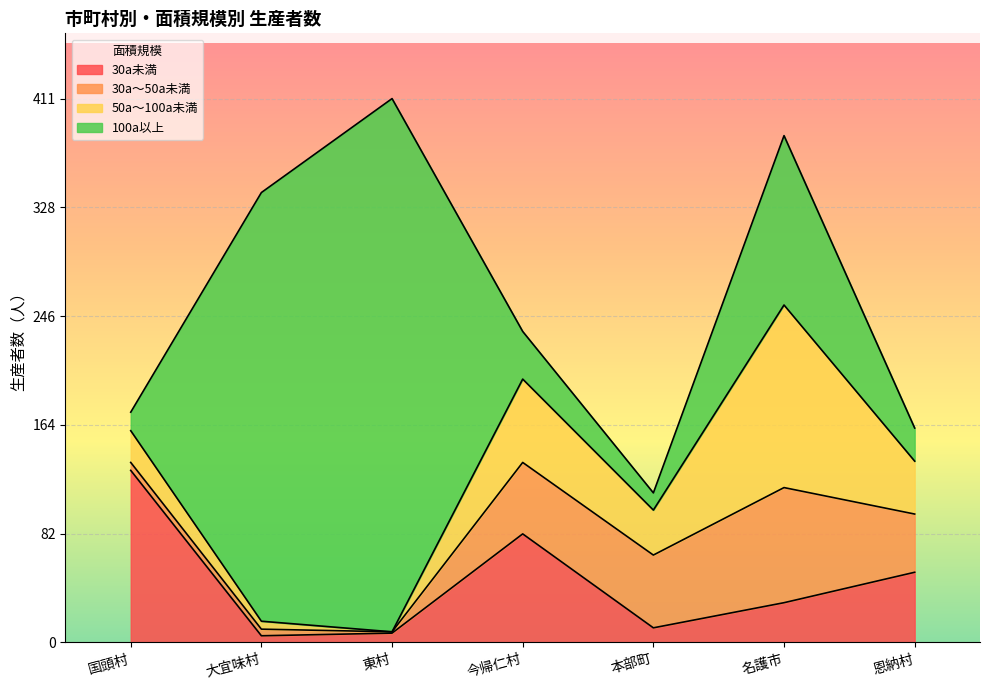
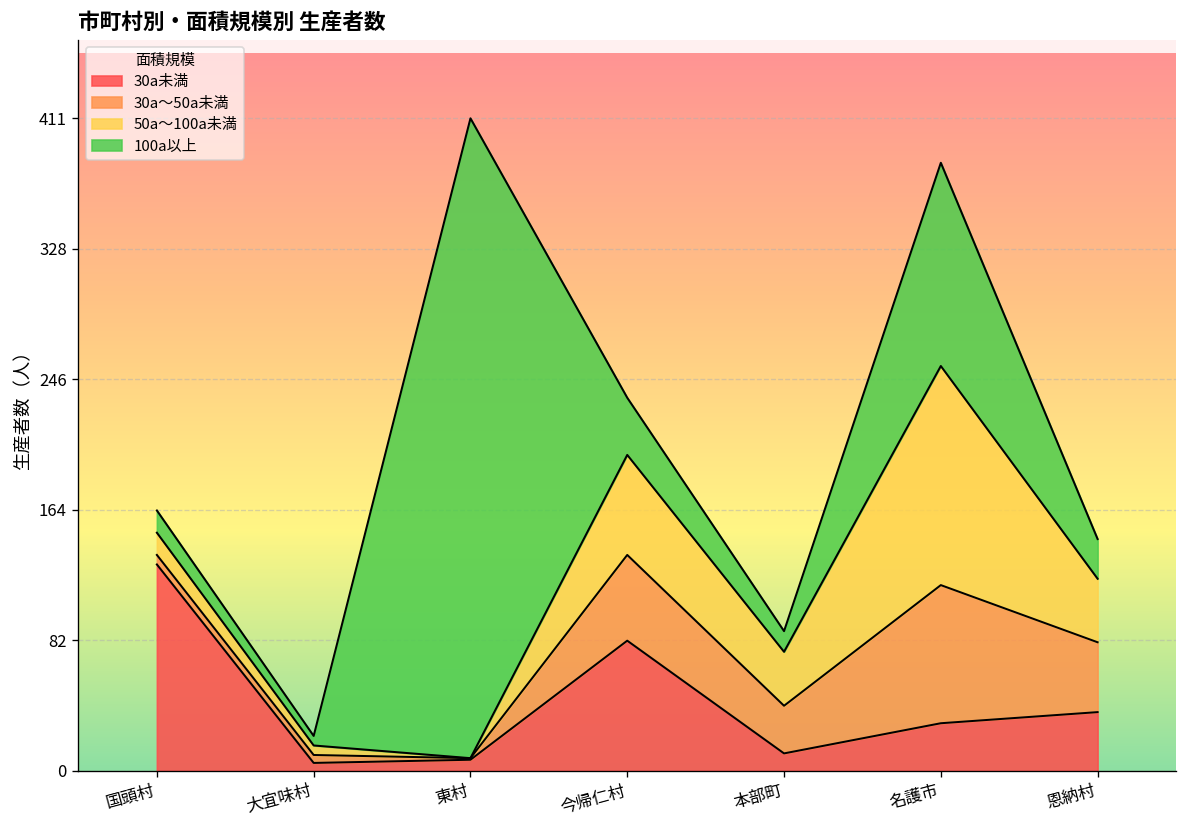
  {
    "30a未満": {
      "国頭村": 130,
      "大宜味村": 5,
      "今帰仁村": 82,
      "本部町": 11,
      "名護市": 30,
-     "恩納村": 53
+     "恩納村": 37
    },
    "30a～50a未満": {
      "国頭村": 6,
      "大宜味村": 5,
      "今帰仁村": 54,
-     "本部町": 55,
+     "本部町": 30,
      "名護市": 87,
      "恩納村": 44
    },
    "50a～100a未満": {
-     "国頭村": 24,
+     "国頭村": 14,
      "大宜味村": 6,
      "今帰仁村": 63,
      "本部町": 34,
      "名護市": 138,
      "恩納村": 40
    },
    "100a以上": {
      "国頭村": 14,
-     "大宜味村": 324,
+     "大宜味村": 6,
      "東村": 403,
      "今帰仁村": 36,
      "本部町": 13,
      "名護市": 128,
      "恩納村": 25
    }
  }
